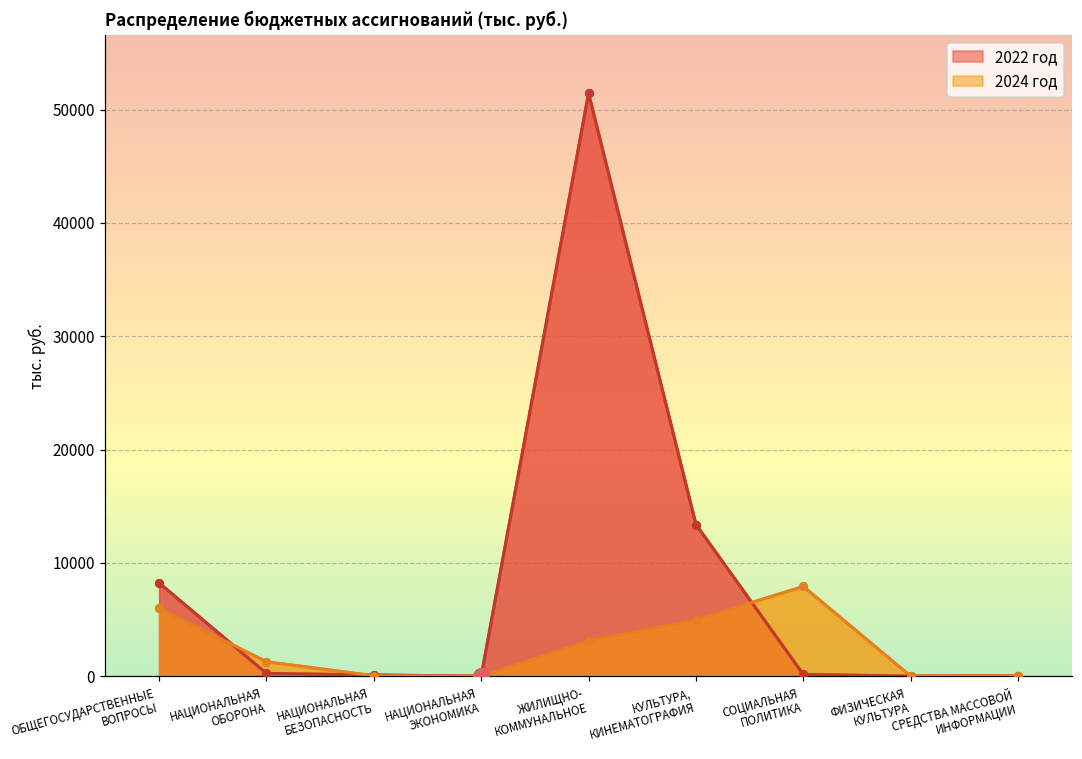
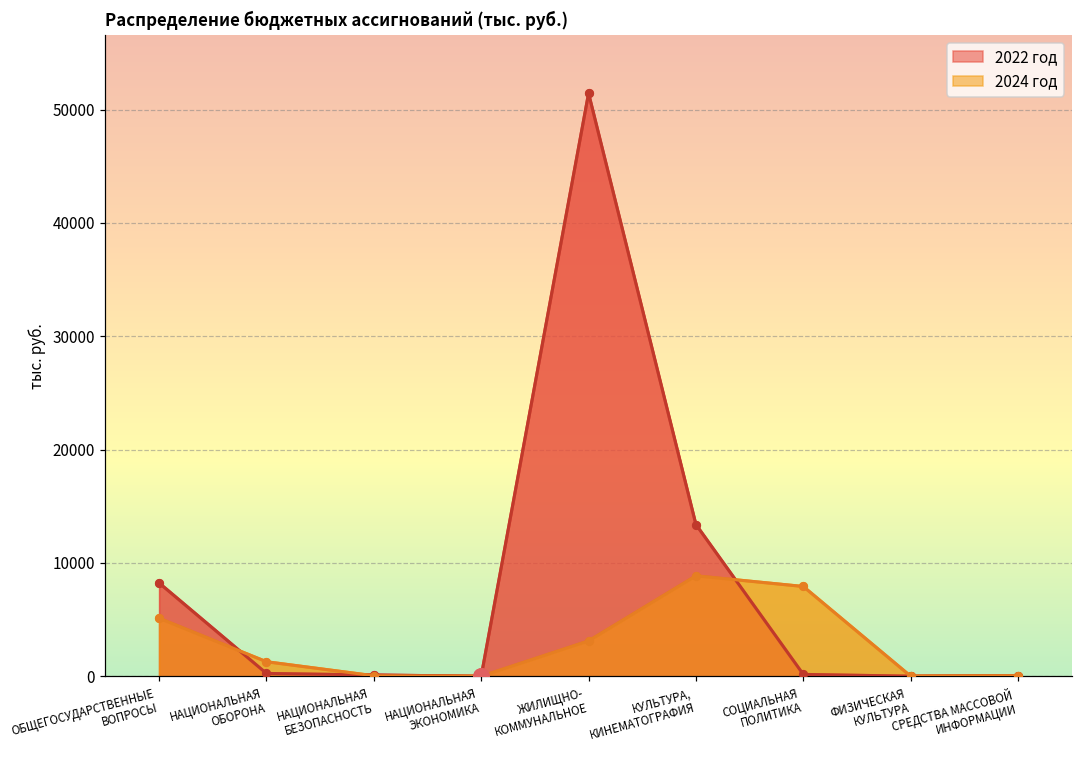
  {
    "2024 год": {
-     "ОБЩЕГОСУДАРСТВЕННЫЕ ВОПРОСЫ": 6000,
+     "ОБЩЕГОСУДАРСТВЕННЫЕ ВОПРОСЫ": 5100,
      "НАЦИОНАЛЬНАЯ ОБОРОНА": 1300,
      "ЖИЛИЩНО- КОММУНАЛЬНОЕ": 3100,
-     "КУЛЬТУРА, КИНЕМАТОГРАФИЯ": 5000,
+     "КУЛЬТУРА, КИНЕМАТОГРАФИЯ": 8900,
      "СОЦИАЛЬНАЯ ПОЛИТИКА": 7900
    }
  }
